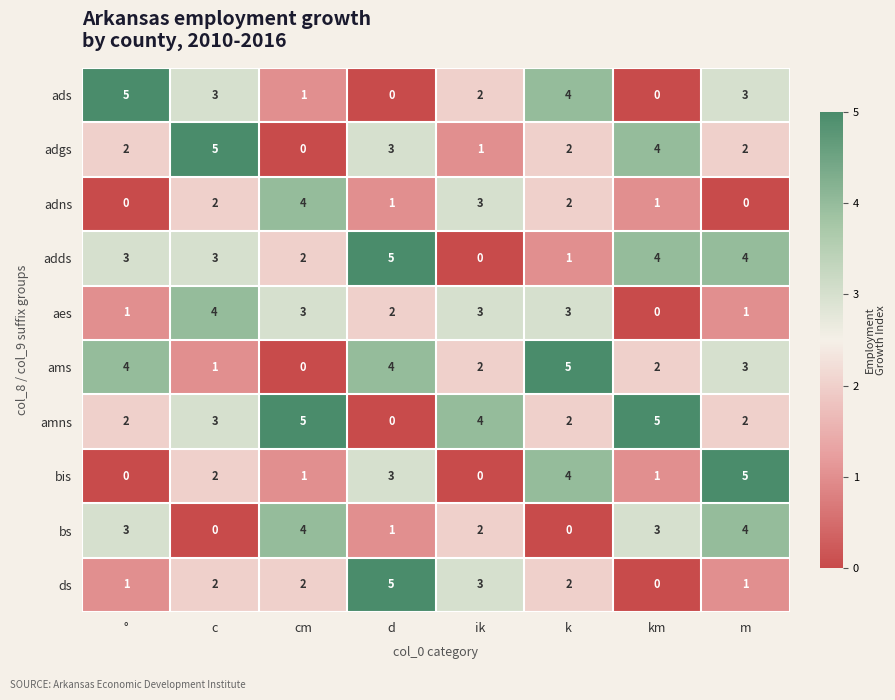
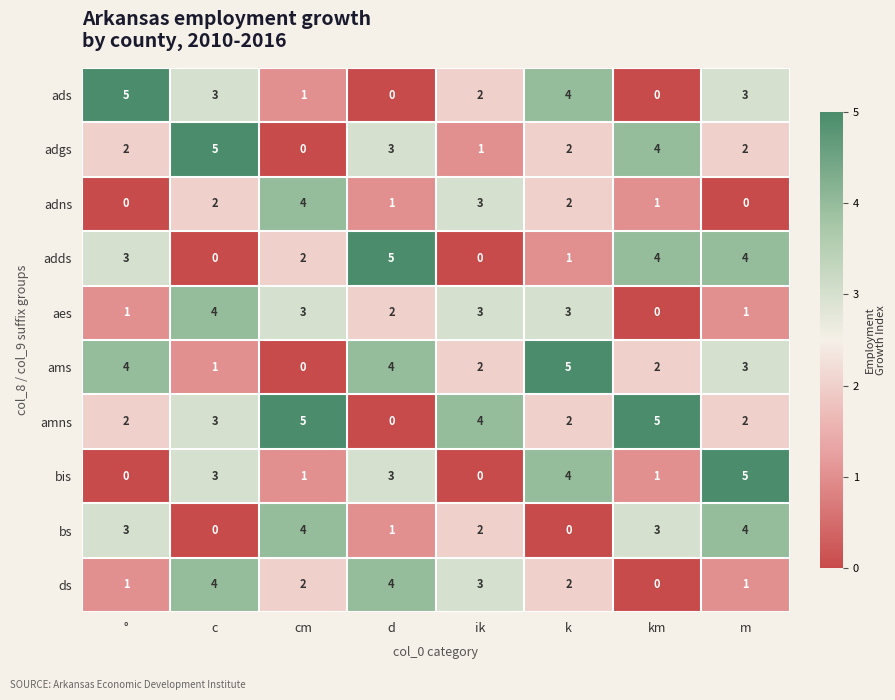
  {
    "ads": {
      "°": 5,
      "c": 3,
      "cm": 1,
      "d": 0,
      "ik": 2,
      "k": 4,
      "km": 0,
      "m": 3
    },
    "adgs": {
      "°": 2,
      "c": 5,
      "cm": 0,
      "d": 3,
      "ik": 1,
      "k": 2,
      "km": 4,
      "m": 2
    },
    "adns": {
      "°": 0,
      "c": 2,
      "cm": 4,
      "d": 1,
      "ik": 3,
      "k": 2,
      "km": 1,
      "m": 0
    },
    "adds": {
      "°": 3,
-     "c": 3,
+     "c": 0,
      "cm": 2,
      "d": 5,
      "ik": 0,
      "k": 1,
      "km": 4,
      "m": 4
    },
    "aes": {
      "°": 1,
      "c": 4,
      "cm": 3,
      "d": 2,
      "ik": 3,
      "k": 3,
      "km": 0,
      "m": 1
    },
    "ams": {
      "°": 4,
      "c": 1,
      "cm": 0,
      "d": 4,
      "ik": 2,
      "k": 5,
      "km": 2,
      "m": 3
    },
    "amns": {
      "°": 2,
      "c": 3,
      "cm": 5,
      "d": 0,
      "ik": 4,
      "k": 2,
      "km": 5,
      "m": 2
    },
    "bis": {
      "°": 0,
-     "c": 2,
+     "c": 3,
      "cm": 1,
      "d": 3,
      "ik": 0,
      "k": 4,
      "km": 1,
      "m": 5
    },
    "bs": {
      "°": 3,
      "c": 0,
      "cm": 4,
      "d": 1,
      "ik": 2,
      "k": 0,
      "km": 3,
      "m": 4
    },
    "ds": {
      "°": 1,
-     "c": 2,
+     "c": 4,
      "cm": 2,
-     "d": 5,
+     "d": 4,
      "ik": 3,
      "k": 2,
      "km": 0,
      "m": 1
    }
  }
